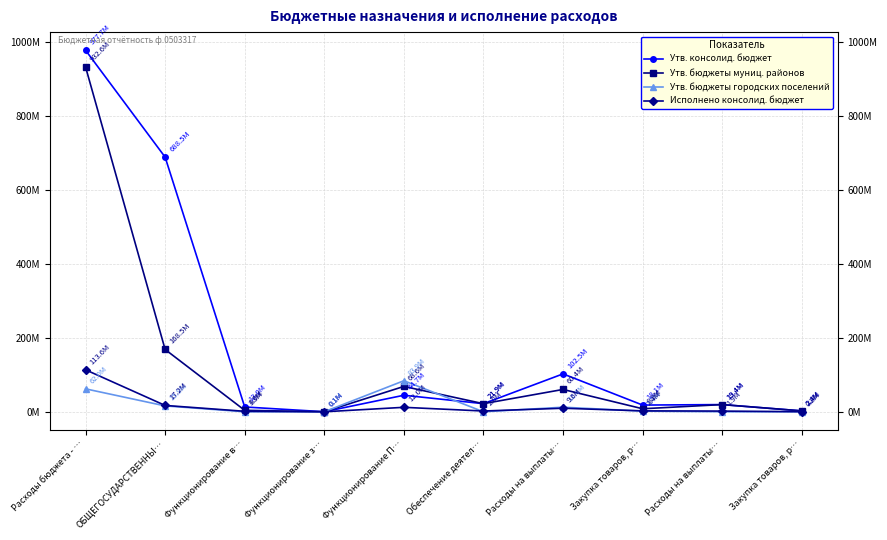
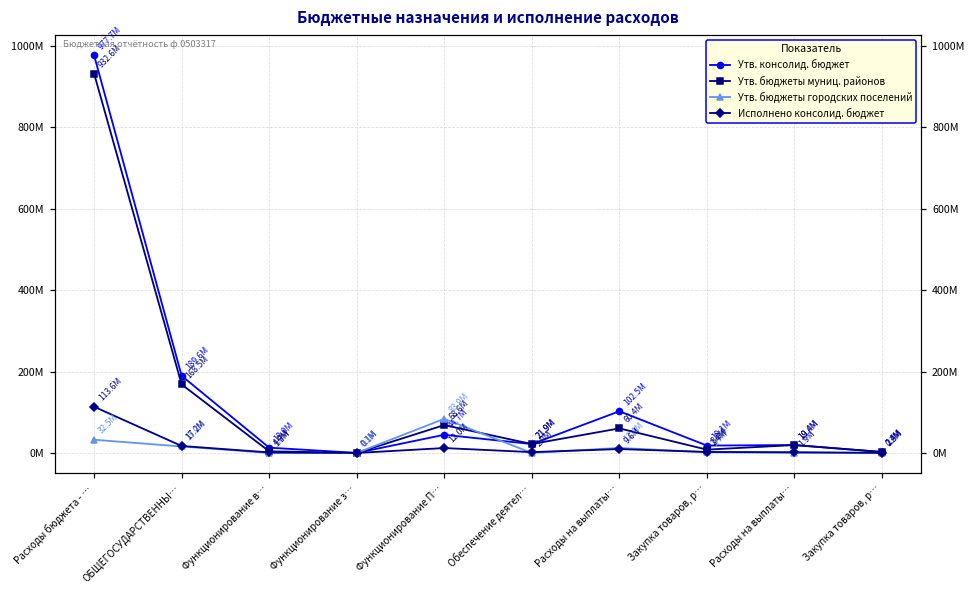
  {
    "Утв. консолид. бюджет": {
-     "ОБЩЕГОСУДАРСТВЕННЫ…": "688.5M"
+     "ОБЩЕГОСУДАРСТВЕННЫ…": "189.6M"
    },
    "Утв. бюджеты городских поселений": {
-     "Расходы бюджета - …": "62.0M"
+     "Расходы бюджета - …": "32.5M"
    }
  }
